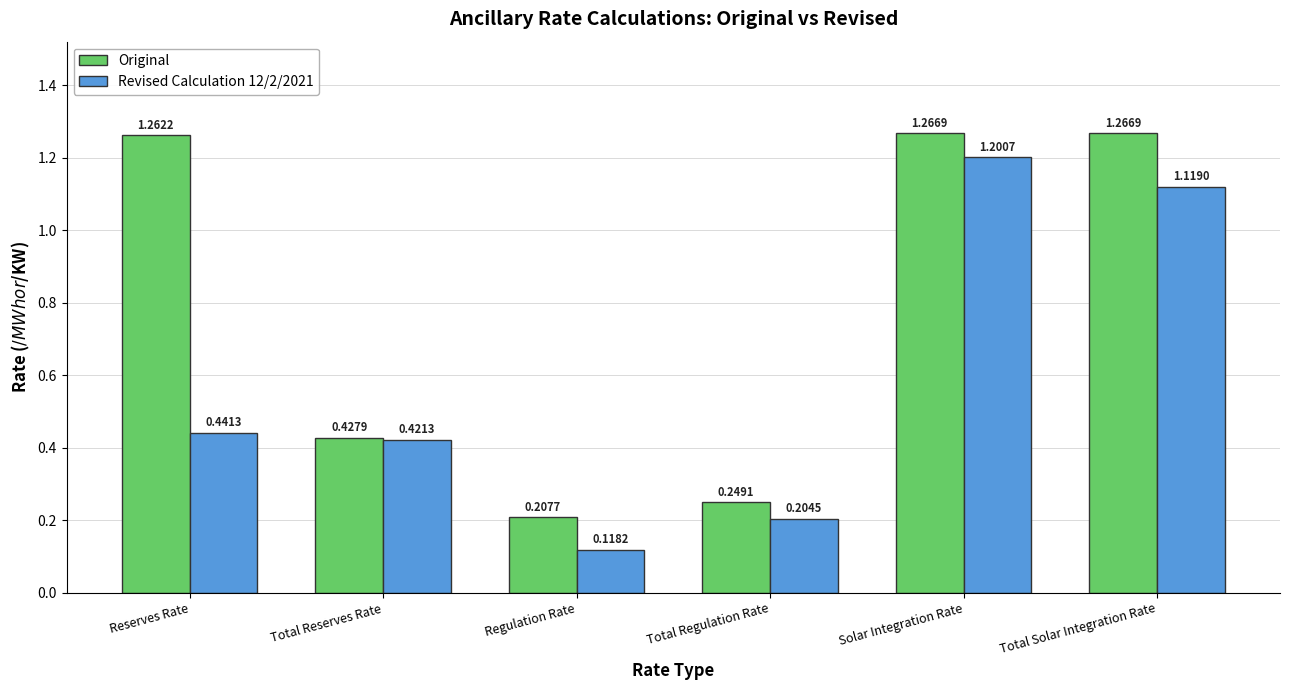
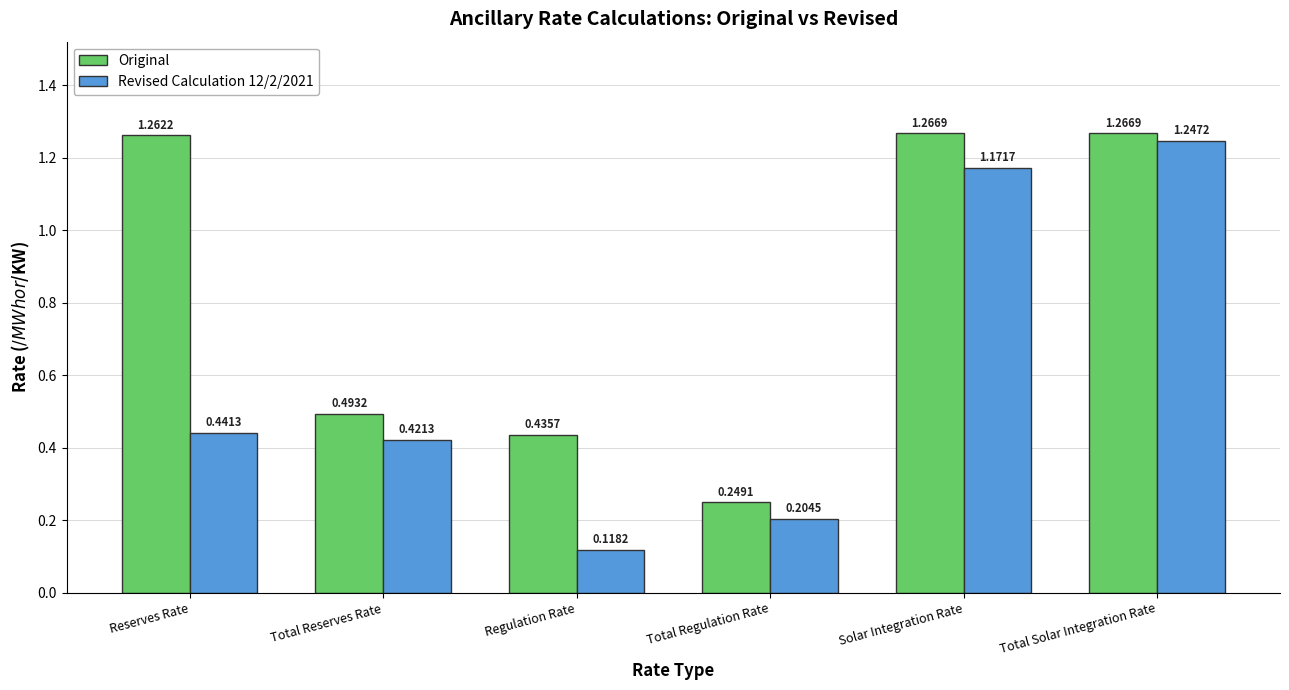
  {
    "Original": {
      "Reserves Rate": 1.2622,
-     "Total Reserves Rate": 0.4279,
-     "Regulation Rate": 0.2077,
+     "Total Reserves Rate": 0.4932,
+     "Regulation Rate": 0.4357,
      "Total Regulation Rate": 0.2491,
      "Solar Integration Rate": 1.2669,
      "Total Solar Integration Rate": 1.2669
    },
    "Revised Calculation 12/2/2021": {
      "Reserves Rate": 0.4413,
      "Total Reserves Rate": 0.4213,
      "Regulation Rate": 0.1182,
      "Total Regulation Rate": 0.2045,
-     "Solar Integration Rate": 1.2007,
-     "Total Solar Integration Rate": 1.1190
+     "Solar Integration Rate": 1.1717,
+     "Total Solar Integration Rate": 1.2472
    }
  }
